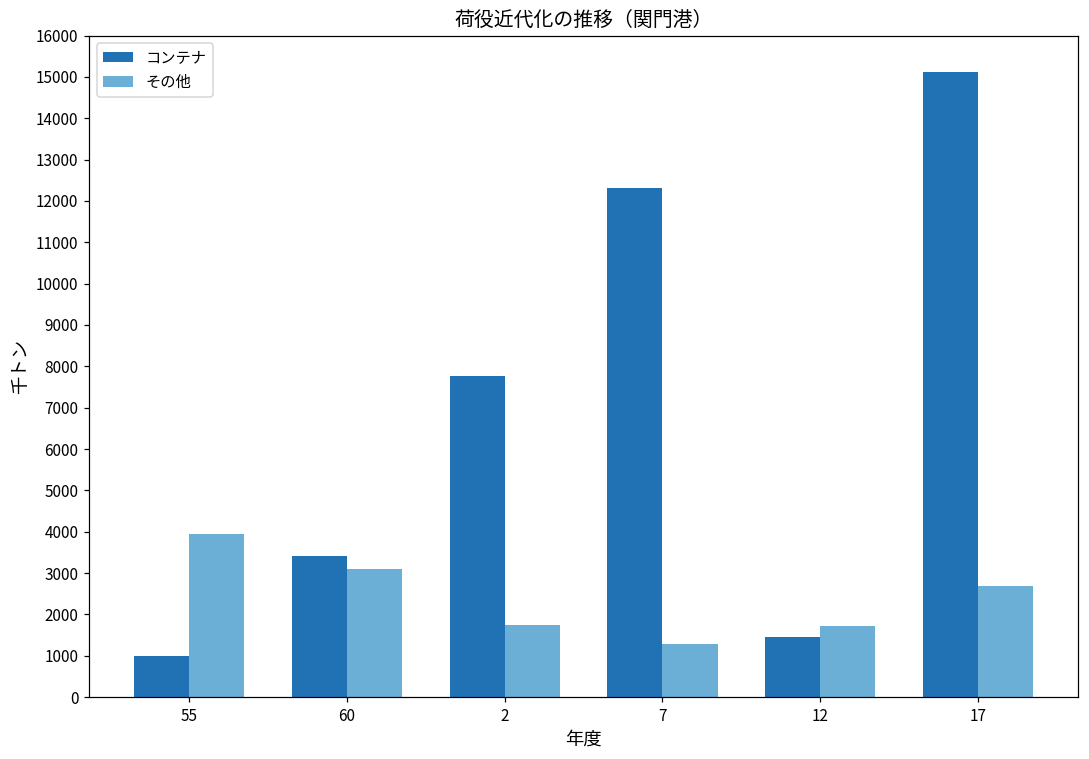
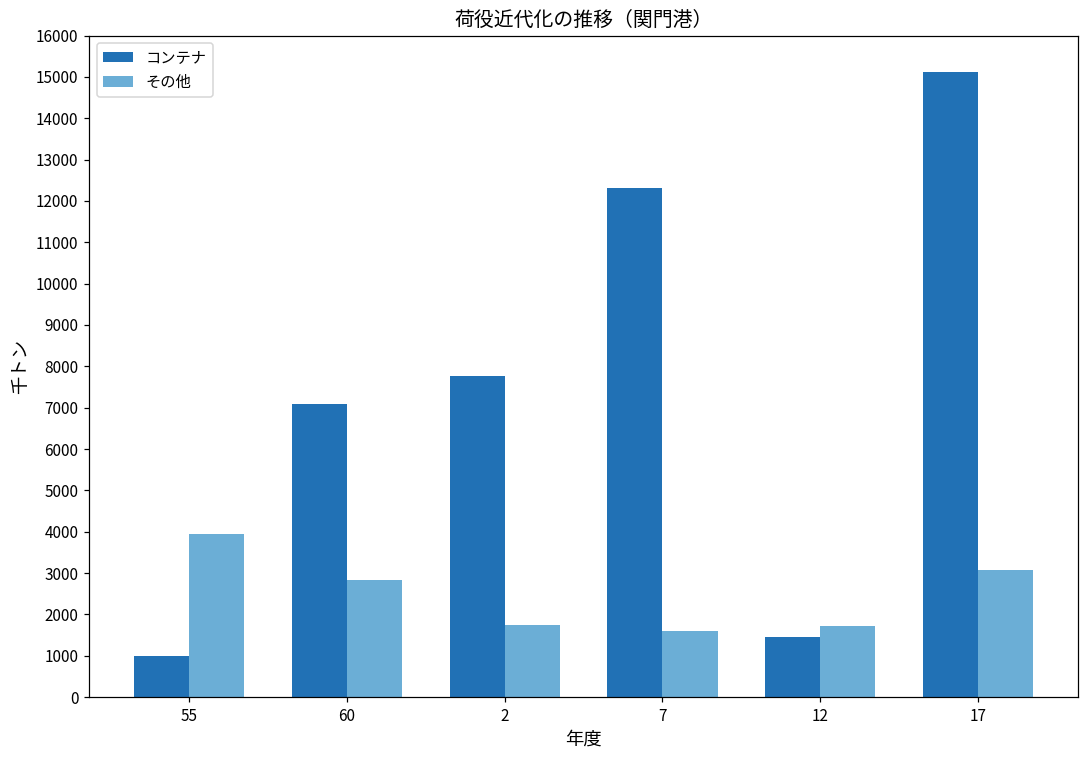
  {
    "コンテナ": {
      "55": 1000,
-     "60": 3400,
+     "60": 7100,
      "2": 7800,
      "7": 12300,
      "12": 1500,
      "17": 15100
    },
    "その他": {
      "55": 3900,
-     "60": 3100,
+     "60": 2800,
      "2": 1700,
-     "7": 1300,
+     "7": 1600,
      "12": 1700,
-     "17": 2700
+     "17": 3100
    }
  }
